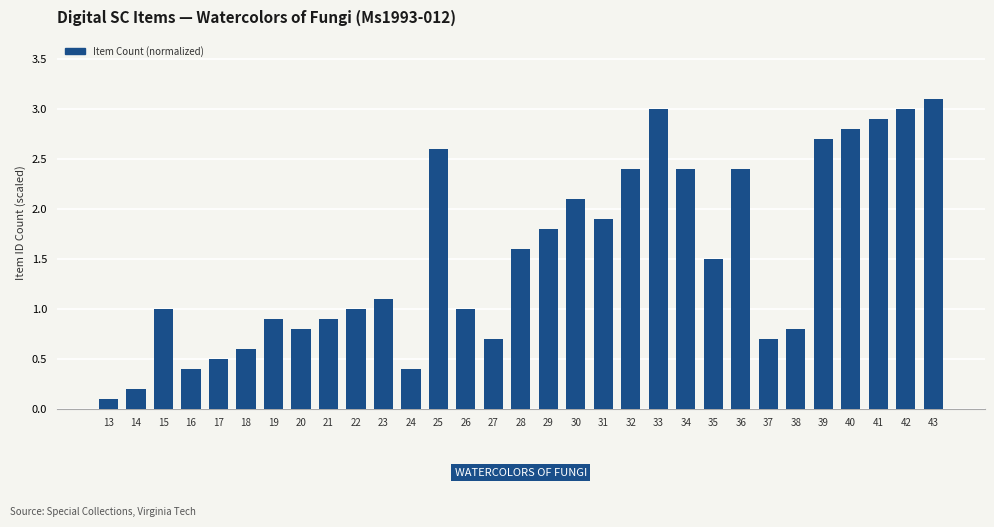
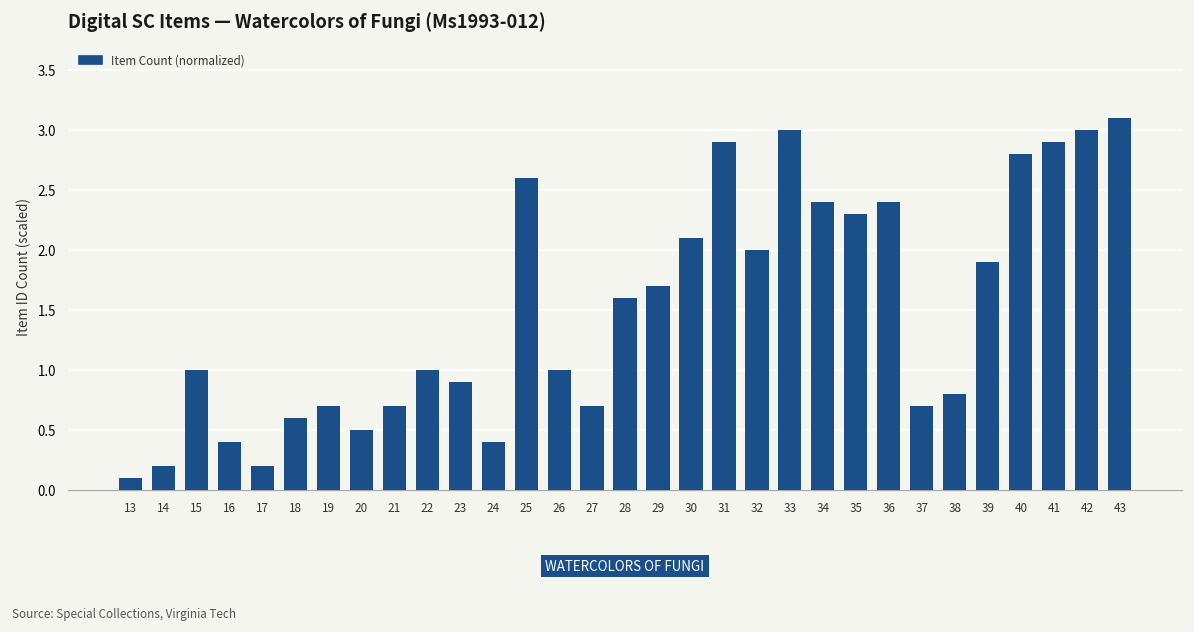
  {
    "13": 0.1,
    "14": 0.2,
    "15": 1.0,
    "16": 0.4,
-   "17": 0.5,
+   "17": 0.2,
    "18": 0.6,
-   "19": 0.9,
-   "20": 0.8,
-   "21": 0.9,
+   "19": 0.7,
+   "20": 0.5,
+   "21": 0.7,
    "22": 1.0,
-   "23": 1.1,
+   "23": 0.9,
    "24": 0.4,
    "25": 2.6,
    "26": 1.0,
    "27": 0.7,
    "28": 1.6,
-   "29": 1.8,
+   "29": 1.7,
    "30": 2.1,
-   "31": 1.9,
-   "32": 2.4,
+   "31": 2.9,
+   "32": 2.0,
    "33": 3.0,
    "34": 2.4,
-   "35": 1.5,
+   "35": 2.3,
    "36": 2.4,
    "37": 0.7,
    "38": 0.8,
-   "39": 2.7,
+   "39": 1.9,
    "40": 2.8,
    "41": 2.9,
    "42": 3.0,
    "43": 3.1
  }
